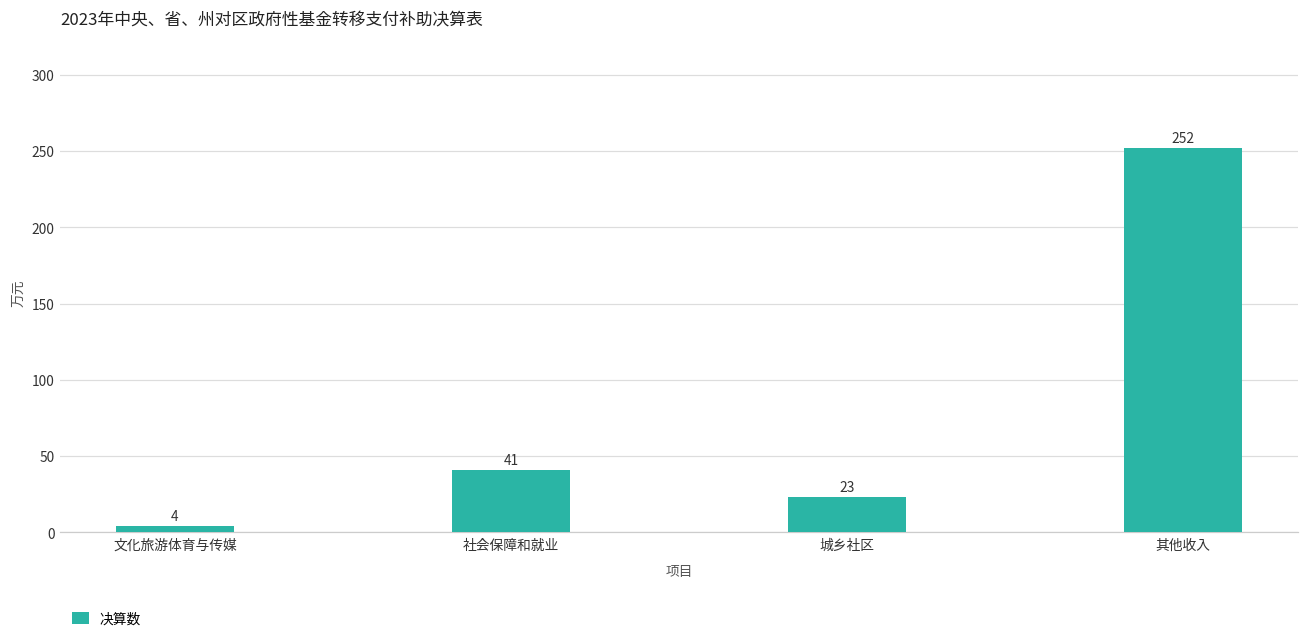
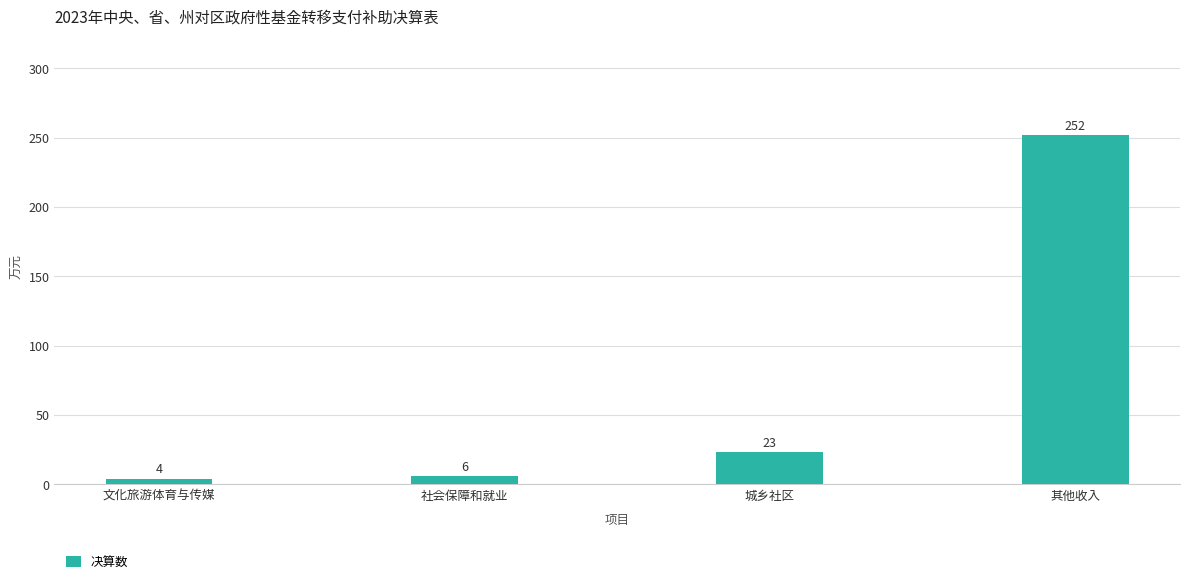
  {
    "文化旅游体育与传媒": 4,
-   "社会保障和就业": 41,
+   "社会保障和就业": 6,
    "城乡社区": 23,
    "其他收入": 252
  }
